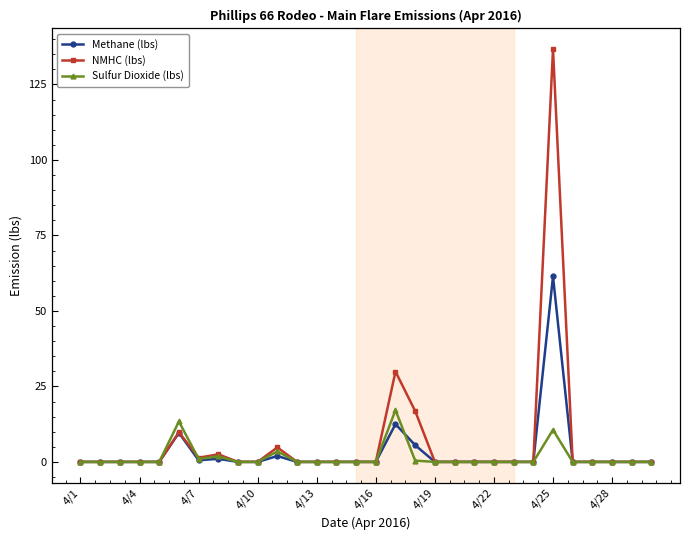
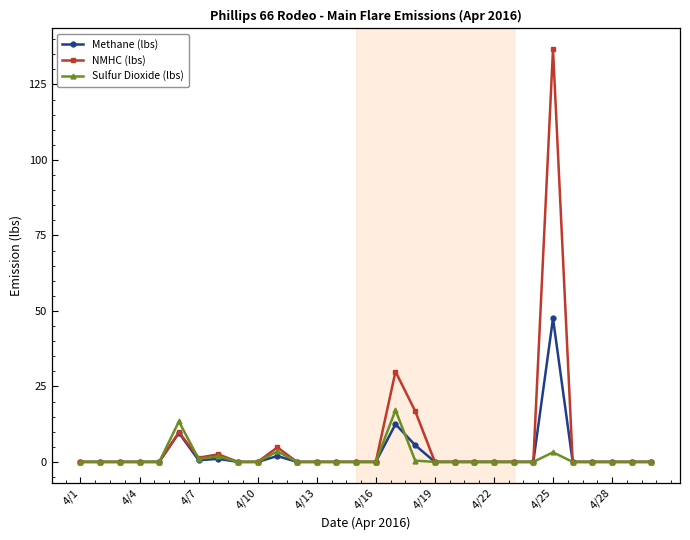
  {
    "Methane (lbs)": {
-     "4/25": 61
+     "4/25": 48
    },
    "NMHC (lbs)": {
      "4/25": 137
    },
    "Sulfur Dioxide (lbs)": {
-     "4/25": 11
+     "4/25": 3
    }
  }
